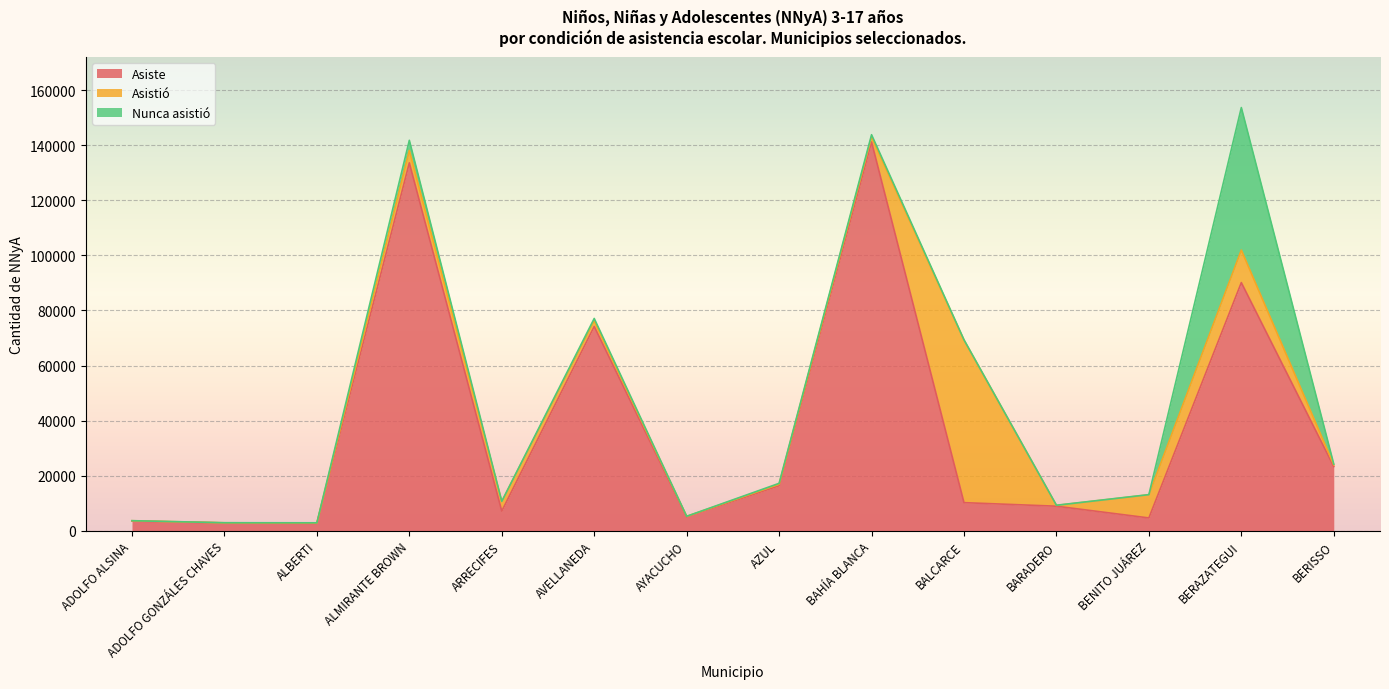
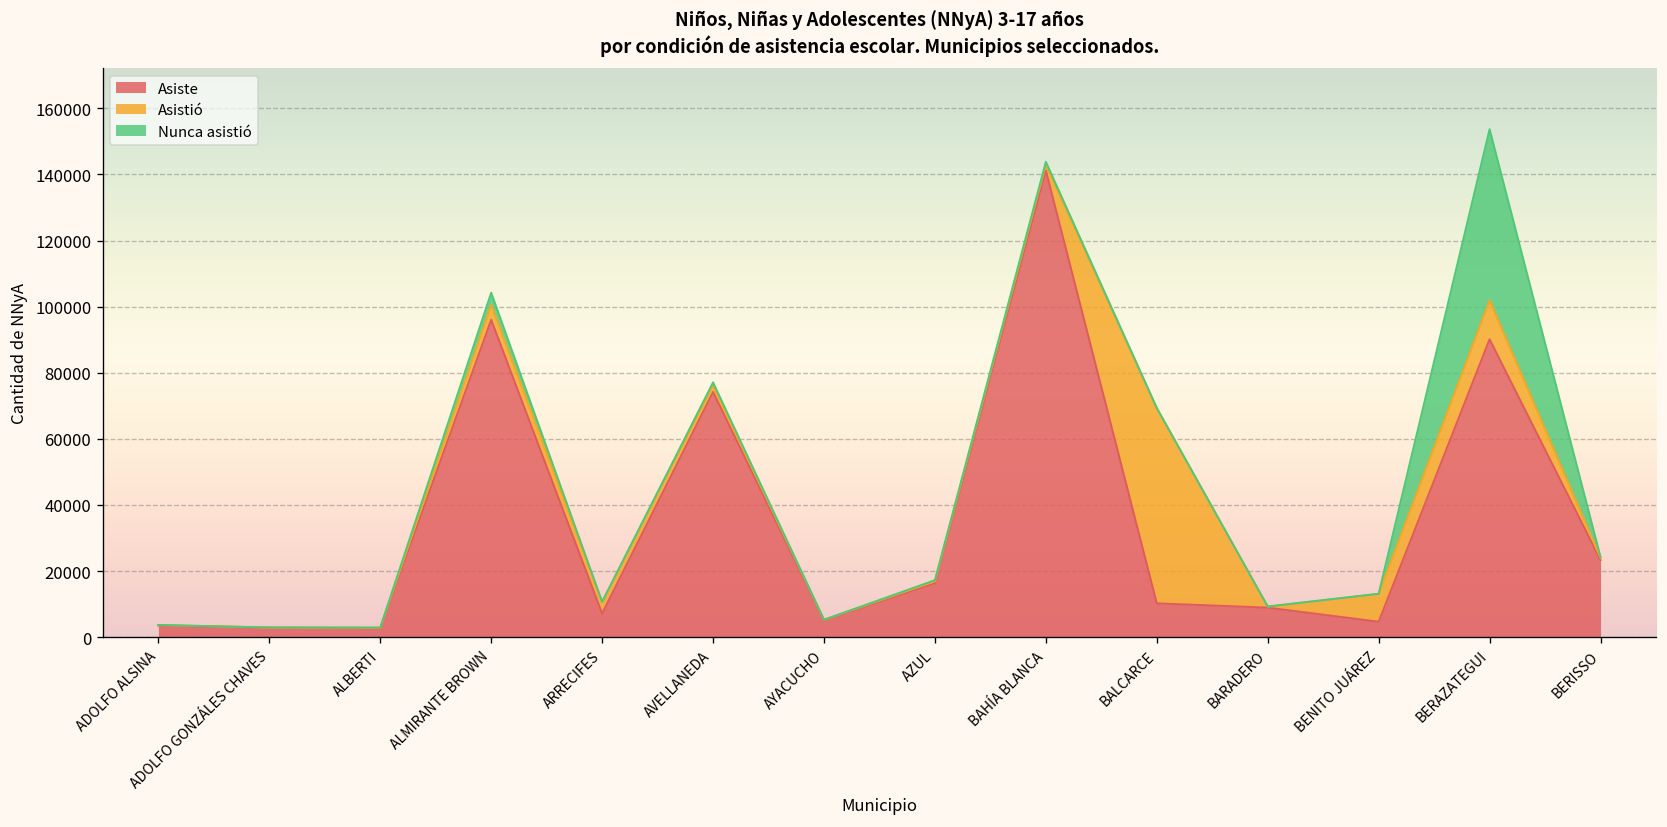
  {
    "Asiste": {
-     "ALMIRANTE BROWN": 134000,
+     "ALMIRANTE BROWN": 96000,
      "ARRECIFES": 7000,
      "AVELLANEDA": 74000,
      "BAHÍA BLANCA": 141000,
      "BALCARCE": 10000,
      "BENITO JUÁREZ": 5000,
      "BERAZATEGUI": 90000
    },
    "Asistió": {
      "ALMIRANTE BROWN": 5000,
      "BERAZATEGUI": 12000
    },
    "Nunca asistió": {
      "ALMIRANTE BROWN": 4000,
      "BERAZATEGUI": 52000
    }
  }
